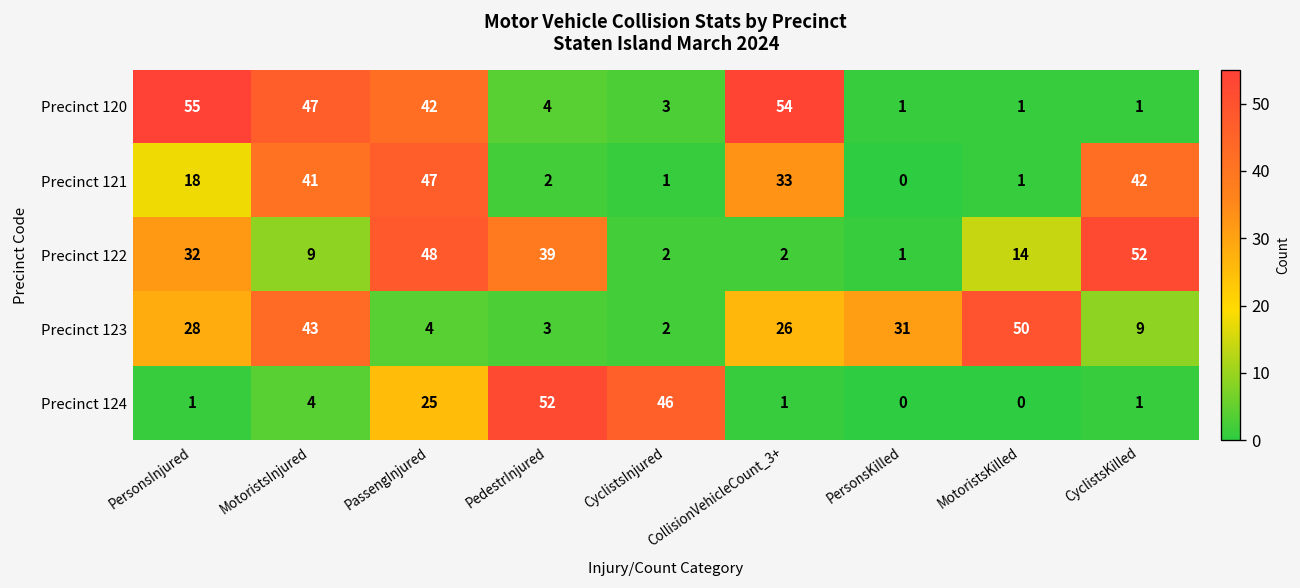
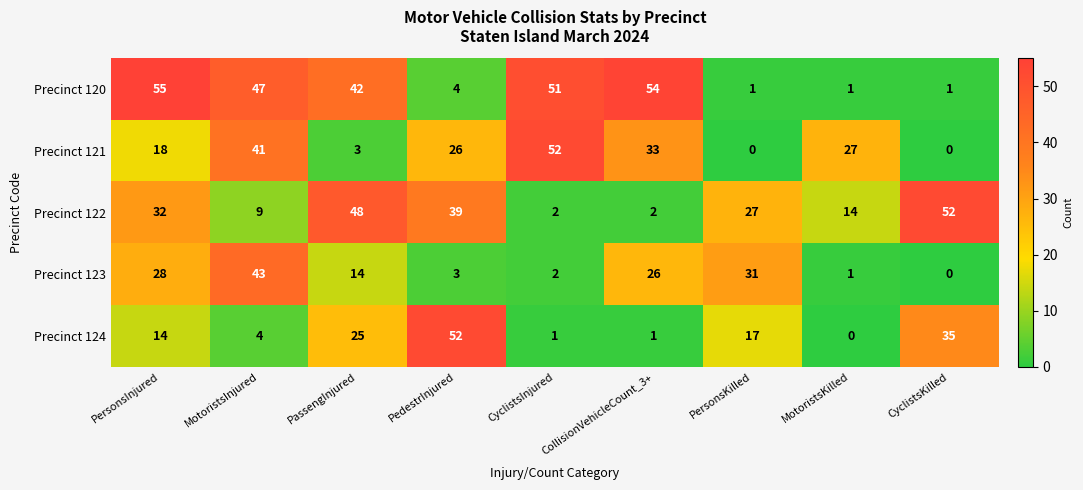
  {
    "Precinct 120": {
      "PersonsInjured": 55,
      "MotoristsInjured": 47,
      "PassengInjured": 42,
      "PedestrInjured": 4,
-     "CyclistsInjured": 3,
+     "CyclistsInjured": 51,
      "CollisionVehicleCount_3+": 54,
      "PersonsKilled": 1,
      "MotoristsKilled": 1,
      "CyclistsKilled": 1
    },
    "Precinct 121": {
      "PersonsInjured": 18,
      "MotoristsInjured": 41,
-     "PassengInjured": 47,
-     "PedestrInjured": 2,
-     "CyclistsInjured": 1,
+     "PassengInjured": 3,
+     "PedestrInjured": 26,
+     "CyclistsInjured": 52,
      "CollisionVehicleCount_3+": 33,
      "PersonsKilled": 0,
-     "MotoristsKilled": 1,
-     "CyclistsKilled": 42
+     "MotoristsKilled": 27,
+     "CyclistsKilled": 0
    },
    "Precinct 122": {
      "PersonsInjured": 32,
      "MotoristsInjured": 9,
      "PassengInjured": 48,
      "PedestrInjured": 39,
      "CyclistsInjured": 2,
      "CollisionVehicleCount_3+": 2,
-     "PersonsKilled": 1,
+     "PersonsKilled": 27,
      "MotoristsKilled": 14,
      "CyclistsKilled": 52
    },
    "Precinct 123": {
      "PersonsInjured": 28,
      "MotoristsInjured": 43,
-     "PassengInjured": 4,
+     "PassengInjured": 14,
      "PedestrInjured": 3,
      "CyclistsInjured": 2,
      "CollisionVehicleCount_3+": 26,
      "PersonsKilled": 31,
-     "MotoristsKilled": 50,
-     "CyclistsKilled": 9
+     "MotoristsKilled": 1,
+     "CyclistsKilled": 0
    },
    "Precinct 124": {
-     "PersonsInjured": 1,
+     "PersonsInjured": 14,
      "MotoristsInjured": 4,
      "PassengInjured": 25,
      "PedestrInjured": 52,
-     "CyclistsInjured": 46,
+     "CyclistsInjured": 1,
      "CollisionVehicleCount_3+": 1,
-     "PersonsKilled": 0,
+     "PersonsKilled": 17,
      "MotoristsKilled": 0,
-     "CyclistsKilled": 1
+     "CyclistsKilled": 35
    }
  }
